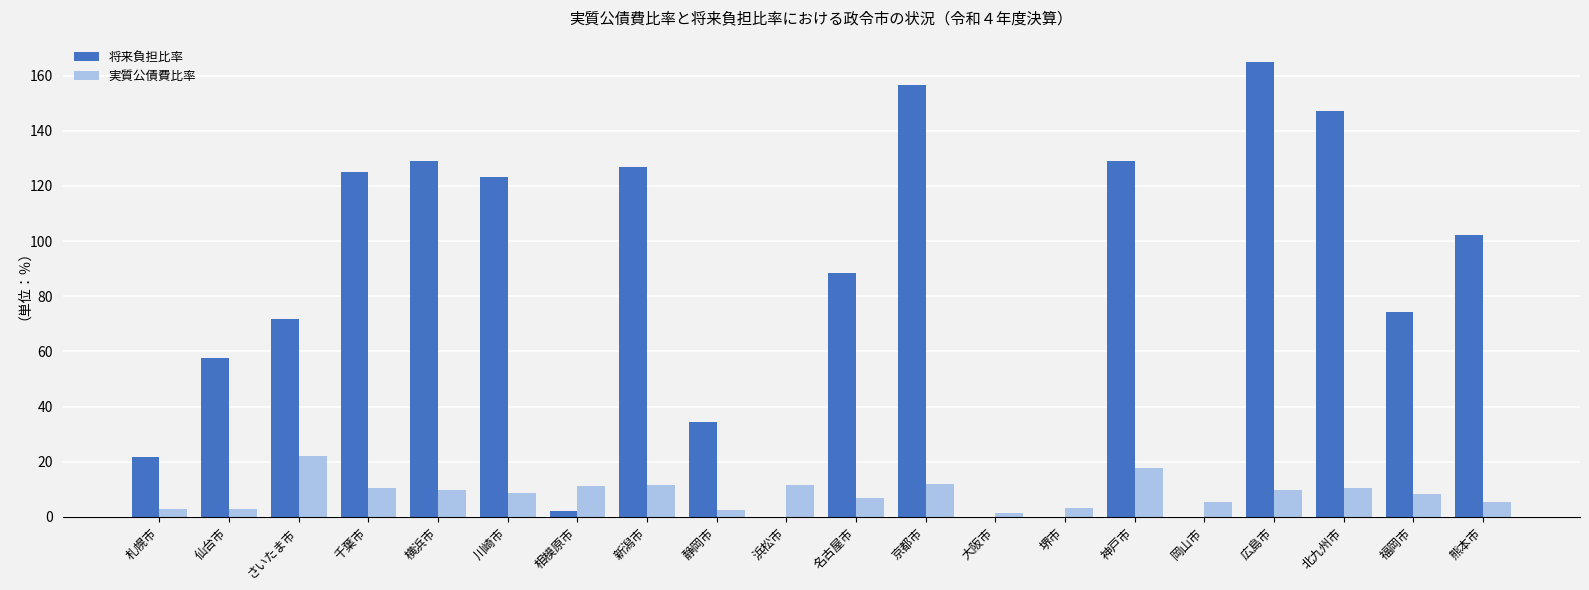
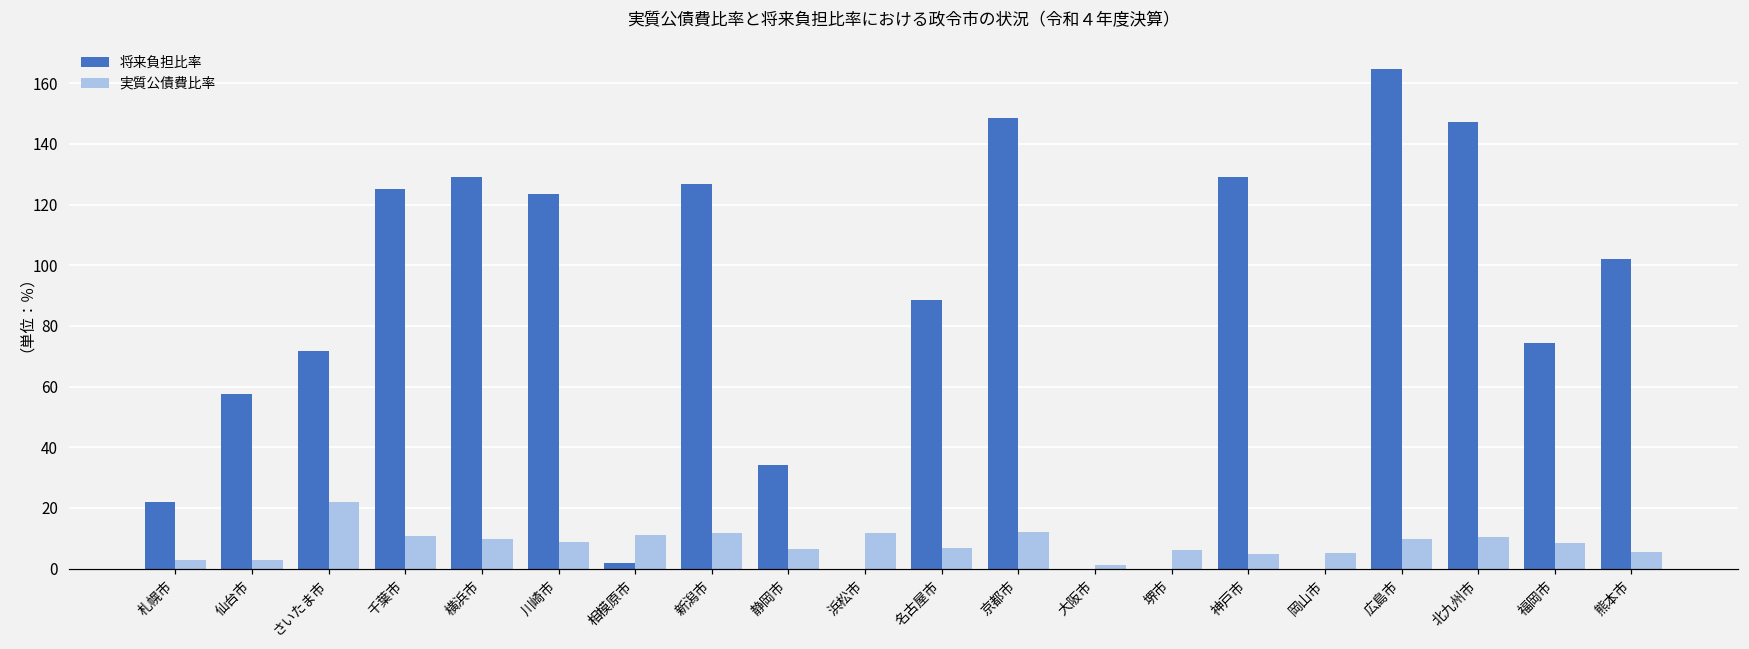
  {
    "将来負担比率": {
      "札幌市": 22,
      "仙台市": 58,
      "さいたま市": 72,
      "千葉市": 125,
      "横浜市": 129,
      "川崎市": 123,
      "相模原市": 2,
      "新潟市": 127,
      "静岡市": 34,
      "浜松市": 0,
      "名古屋市": 89,
-     "京都市": 157,
+     "京都市": 149,
      "大阪市": 0,
      "堺市": 0,
      "神戸市": 129,
      "岡山市": 0,
      "広島市": 165,
      "北九州市": 147,
      "福岡市": 74,
      "熊本市": 102
    },
    "実質公債費比率": {
      "札幌市": 3,
      "仙台市": 3,
      "さいたま市": 22,
      "千葉市": 11,
      "横浜市": 10,
      "川崎市": 9,
      "相模原市": 11,
      "新潟市": 12,
-     "静岡市": 2,
+     "静岡市": 6,
      "浜松市": 12,
      "名古屋市": 7,
      "京都市": 12,
      "大阪市": 1,
-     "堺市": 3,
-     "神戸市": 18,
+     "堺市": 6,
+     "神戸市": 5,
      "岡山市": 5,
      "広島市": 10,
      "北九州市": 10,
      "福岡市": 8,
      "熊本市": 5
    }
  }
